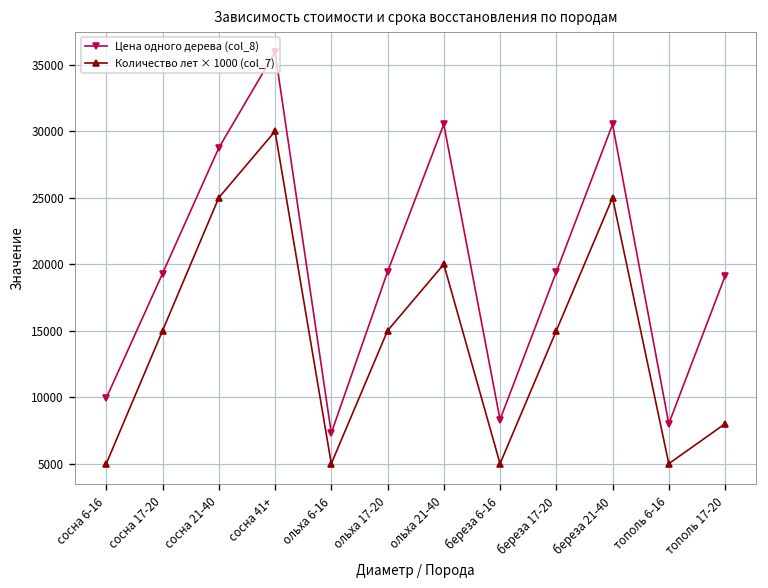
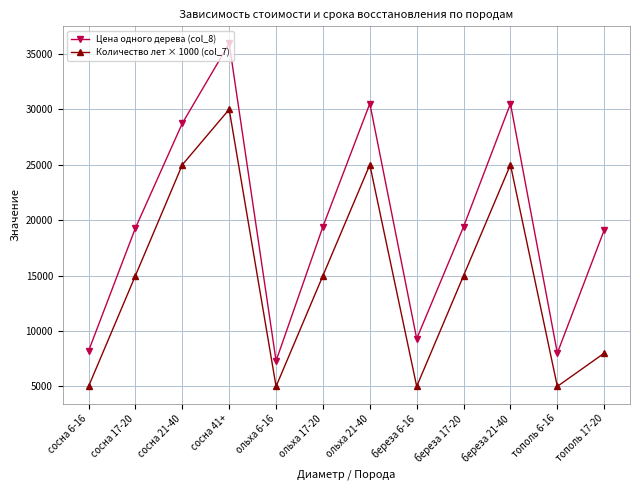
  {
    "Цена одного дерева (col_8)": {
-     "сосна 6-16": 9900,
+     "сосна 6-16": 8200,
      "сосна 17-20": 19300,
      "сосна 21-40": 28700,
      "ольха 6-16": 7300,
      "ольха 17-20": 19400,
      "ольха 21-40": 30500,
-     "береза 6-16": 8300,
+     "береза 6-16": 9300,
      "береза 17-20": 19400,
      "береза 21-40": 30500,
      "тополь 6-16": 8000,
      "тополь 17-20": 19100
    },
    "Количество лет × 1000 (col_7)": {
      "сосна 6-16": 5000,
      "сосна 17-20": 15000,
      "сосна 21-40": 25000,
      "сосна 41+": 30000,
      "ольха 6-16": 5000,
      "ольха 17-20": 15000,
-     "ольха 21-40": 20000,
+     "ольха 21-40": 25000,
      "береза 6-16": 5000,
      "береза 17-20": 15000,
      "береза 21-40": 25000,
      "тополь 6-16": 5000,
      "тополь 17-20": 8000
    }
  }
